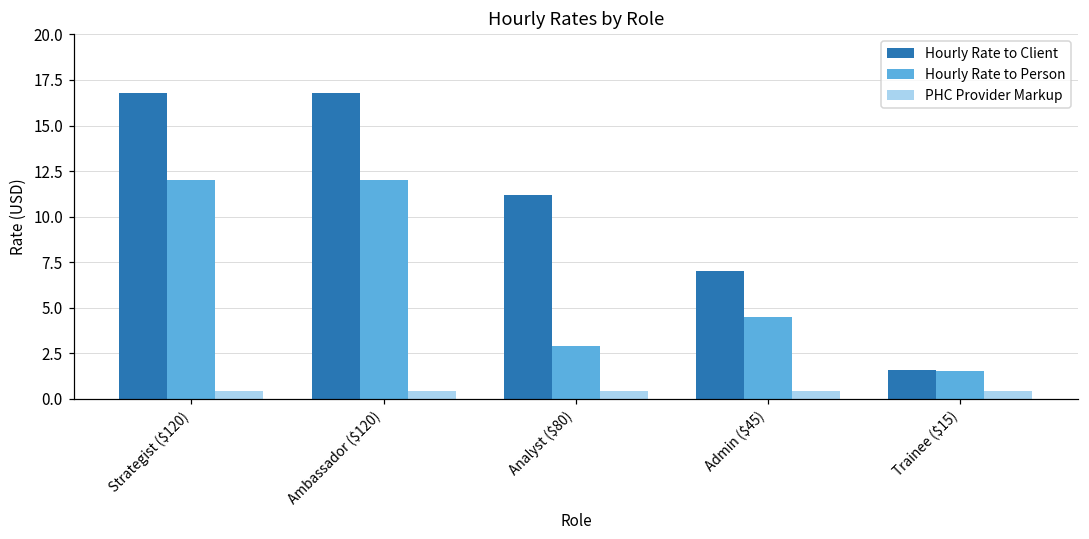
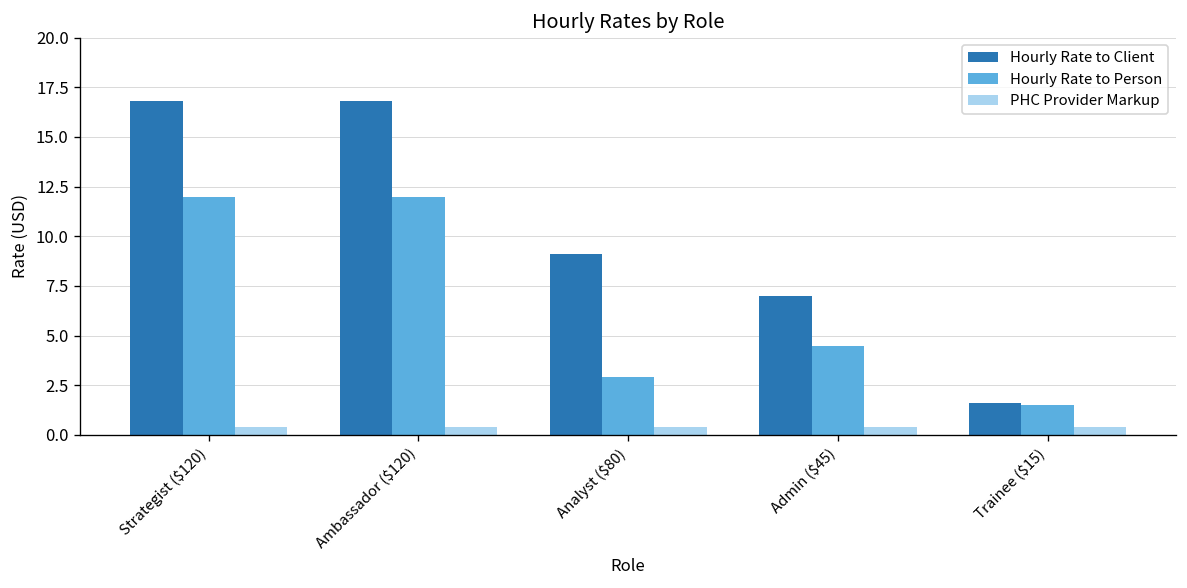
  {
    "Hourly Rate to Client": {
      "Strategist ($120)": 16.8,
      "Ambassador ($120)": 16.8,
-     "Analyst ($80)": 11.2,
+     "Analyst ($80)": 9.1,
      "Admin ($45)": 7.0,
      "Trainee ($15)": 1.6
    },
    "Hourly Rate to Person": {
      "Strategist ($120)": 12.0,
      "Ambassador ($120)": 12.0,
      "Analyst ($80)": 2.9,
      "Admin ($45)": 4.5,
      "Trainee ($15)": 1.5
    },
    "PHC Provider Markup": {
      "Strategist ($120)": 0.4,
      "Ambassador ($120)": 0.4,
      "Analyst ($80)": 0.4,
      "Admin ($45)": 0.4,
      "Trainee ($15)": 0.4
    }
  }
